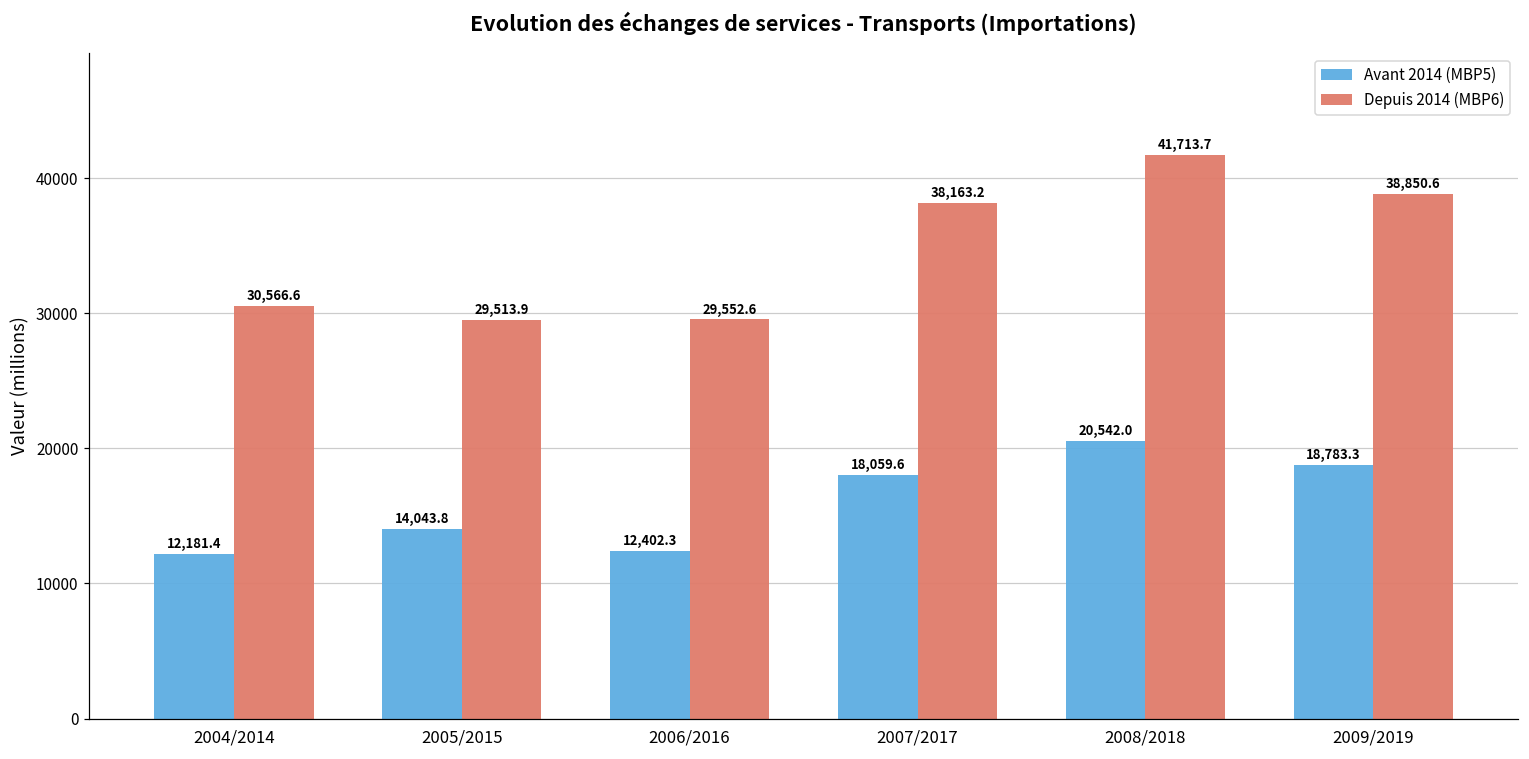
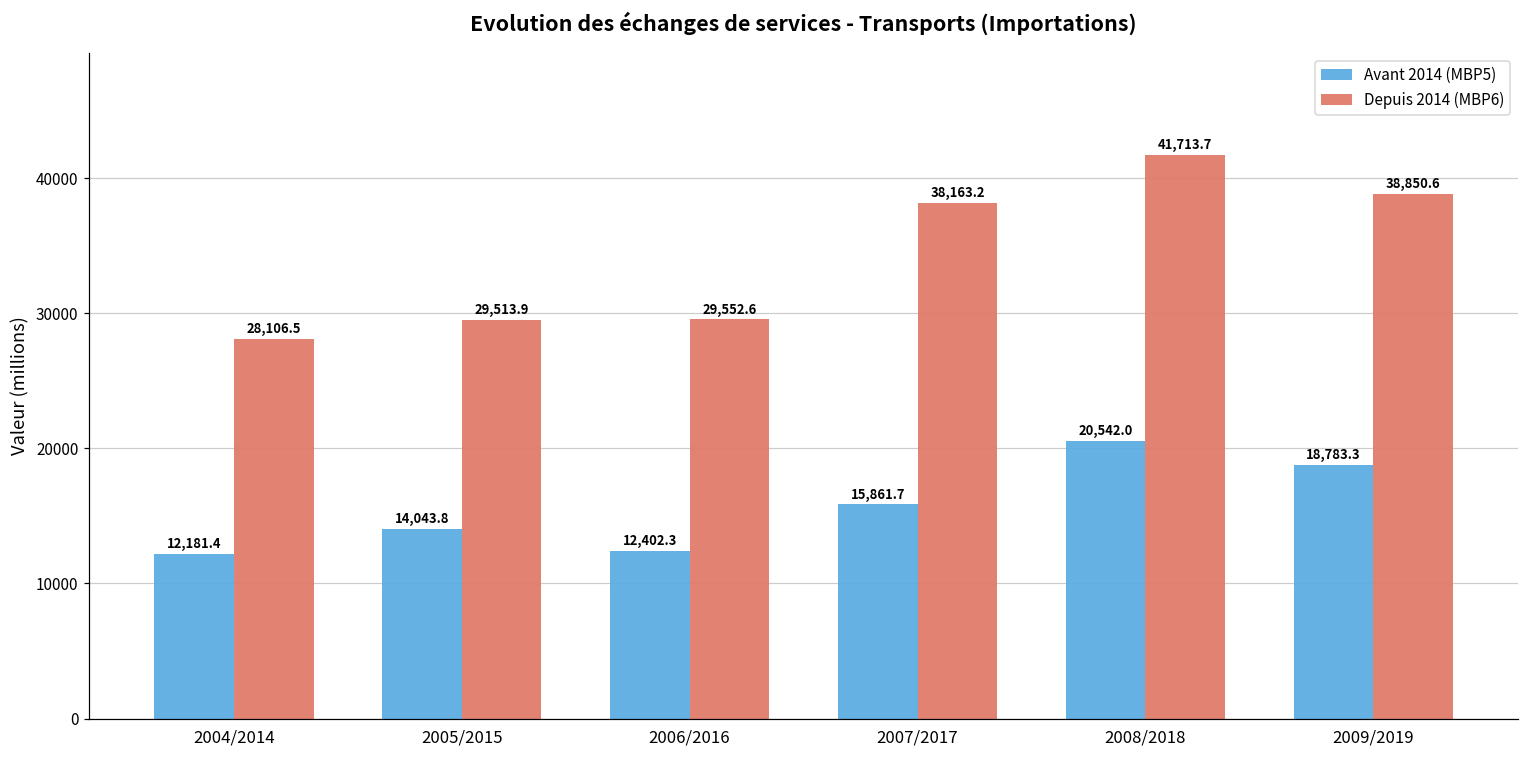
  {
    "Avant 2014 (MBP5)": {
      "2004/2014": "12,181.4",
      "2005/2015": "14,043.8",
      "2006/2016": "12,402.3",
-     "2007/2017": "18,059.6",
+     "2007/2017": "15,861.7",
      "2008/2018": "20,542.0",
      "2009/2019": "18,783.3"
    },
    "Depuis 2014 (MBP6)": {
-     "2004/2014": "30,566.6",
+     "2004/2014": "28,106.5",
      "2005/2015": "29,513.9",
      "2006/2016": "29,552.6",
      "2007/2017": "38,163.2",
      "2008/2018": "41,713.7",
      "2009/2019": "38,850.6"
    }
  }
